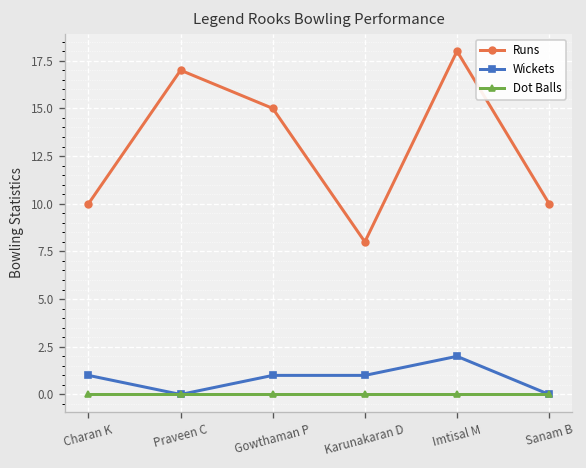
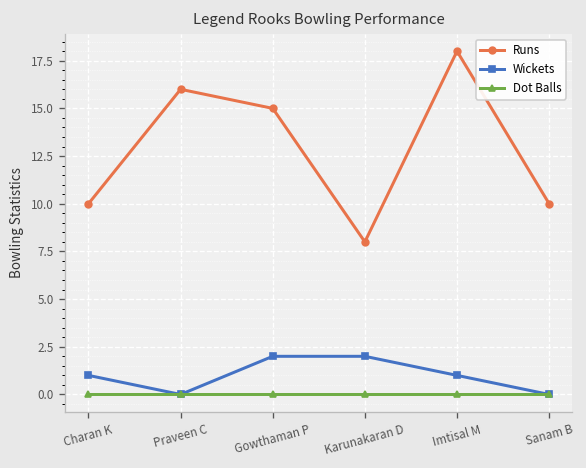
  {
    "Runs": {
      "Charan K": 10,
-     "Praveen C": 17,
+     "Praveen C": 16,
      "Gowthaman P": 15,
      "Karunakaran D": 8,
      "Imtisal M": 18,
      "Sanam B": 10
    },
    "Wickets": {
      "Charan K": 1,
-     "Gowthaman P": 1,
-     "Karunakaran D": 1,
-     "Imtisal M": 2
+     "Gowthaman P": 2,
+     "Karunakaran D": 2,
+     "Imtisal M": 1
    },
    "Dot Balls": {
      "Charan K": 0,
      "Gowthaman P": 0,
      "Karunakaran D": 0,
      "Imtisal M": 0
    }
  }
